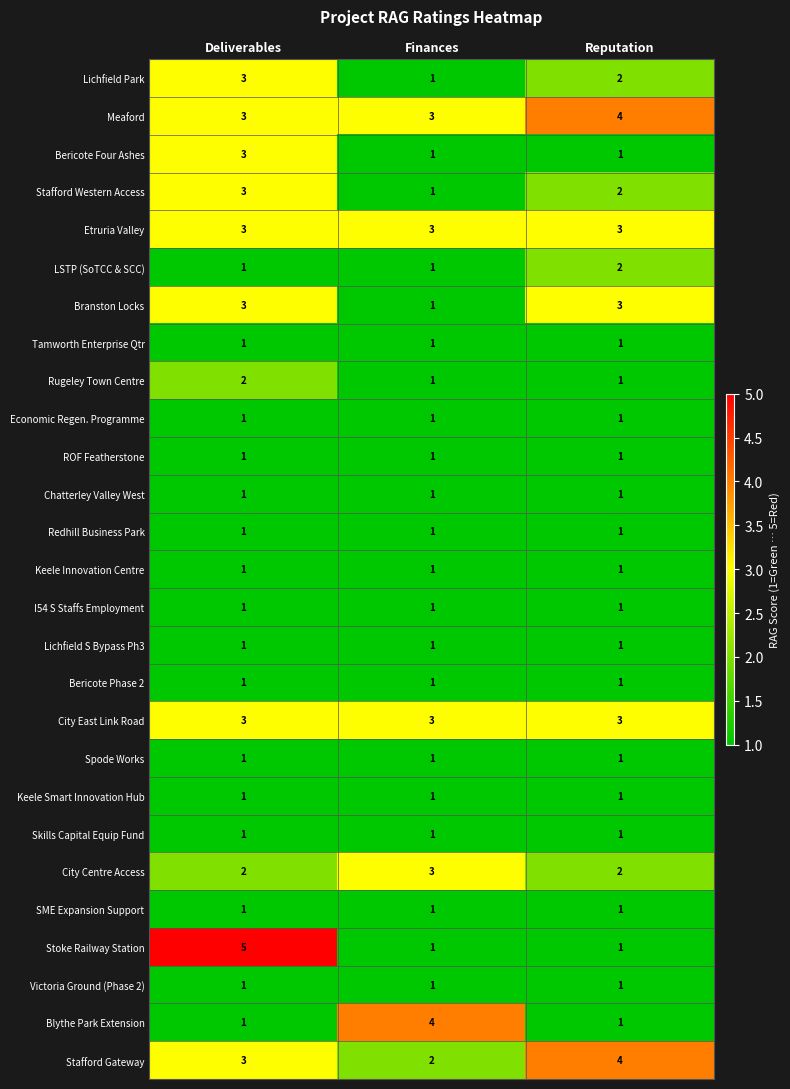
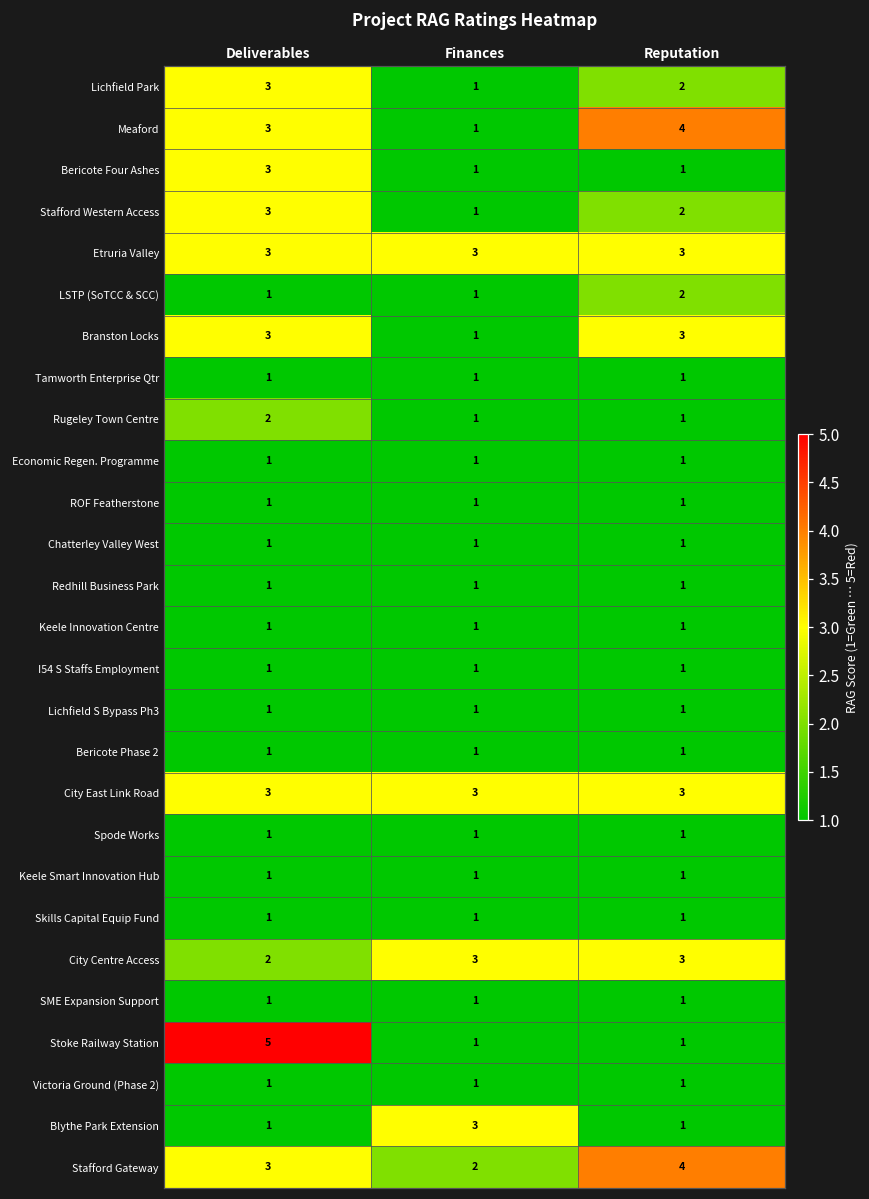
  {
    "Lichfield Park": {
      "Deliverables": 3,
      "Finances": 1,
      "Reputation": 2
    },
    "Meaford": {
      "Deliverables": 3,
-     "Finances": 3,
+     "Finances": 1,
      "Reputation": 4
    },
    "Bericote Four Ashes": {
      "Deliverables": 3,
      "Finances": 1,
      "Reputation": 1
    },
    "Stafford Western Access": {
      "Deliverables": 3,
      "Finances": 1,
      "Reputation": 2
    },
    "Etruria Valley": {
      "Deliverables": 3,
      "Finances": 3,
      "Reputation": 3
    },
    "LSTP (SoTCC & SCC)": {
      "Deliverables": 1,
      "Finances": 1,
      "Reputation": 2
    },
    "Branston Locks": {
      "Deliverables": 3,
      "Finances": 1,
      "Reputation": 3
    },
    "Tamworth Enterprise Qtr": {
      "Deliverables": 1,
      "Finances": 1,
      "Reputation": 1
    },
    "Rugeley Town Centre": {
      "Deliverables": 2,
      "Finances": 1,
      "Reputation": 1
    },
    "Economic Regen. Programme": {
      "Deliverables": 1,
      "Finances": 1,
      "Reputation": 1
    },
    "ROF Featherstone": {
      "Deliverables": 1,
      "Finances": 1,
      "Reputation": 1
    },
    "Chatterley Valley West": {
      "Deliverables": 1,
      "Finances": 1,
      "Reputation": 1
    },
    "Redhill Business Park": {
      "Deliverables": 1,
      "Finances": 1,
      "Reputation": 1
    },
    "Keele Innovation Centre": {
      "Deliverables": 1,
      "Finances": 1,
      "Reputation": 1
    },
    "I54 S Staffs Employment": {
      "Deliverables": 1,
      "Finances": 1,
      "Reputation": 1
    },
    "Lichfield S Bypass Ph3": {
      "Deliverables": 1,
      "Finances": 1,
      "Reputation": 1
    },
    "Bericote Phase 2": {
      "Deliverables": 1,
      "Finances": 1,
      "Reputation": 1
    },
    "City East Link Road": {
      "Deliverables": 3,
      "Finances": 3,
      "Reputation": 3
    },
    "Spode Works": {
      "Deliverables": 1,
      "Finances": 1,
      "Reputation": 1
    },
    "Keele Smart Innovation Hub": {
      "Deliverables": 1,
      "Finances": 1,
      "Reputation": 1
    },
    "Skills Capital Equip Fund": {
      "Deliverables": 1,
      "Finances": 1,
      "Reputation": 1
    },
    "City Centre Access": {
      "Deliverables": 2,
      "Finances": 3,
-     "Reputation": 2
+     "Reputation": 3
    },
    "SME Expansion Support": {
      "Deliverables": 1,
      "Finances": 1,
      "Reputation": 1
    },
    "Stoke Railway Station": {
      "Deliverables": 5,
      "Finances": 1,
      "Reputation": 1
    },
    "Victoria Ground (Phase 2)": {
      "Deliverables": 1,
      "Finances": 1,
      "Reputation": 1
    },
    "Blythe Park Extension": {
      "Deliverables": 1,
-     "Finances": 4,
+     "Finances": 3,
      "Reputation": 1
    },
    "Stafford Gateway": {
      "Deliverables": 3,
      "Finances": 2,
      "Reputation": 4
    }
  }
